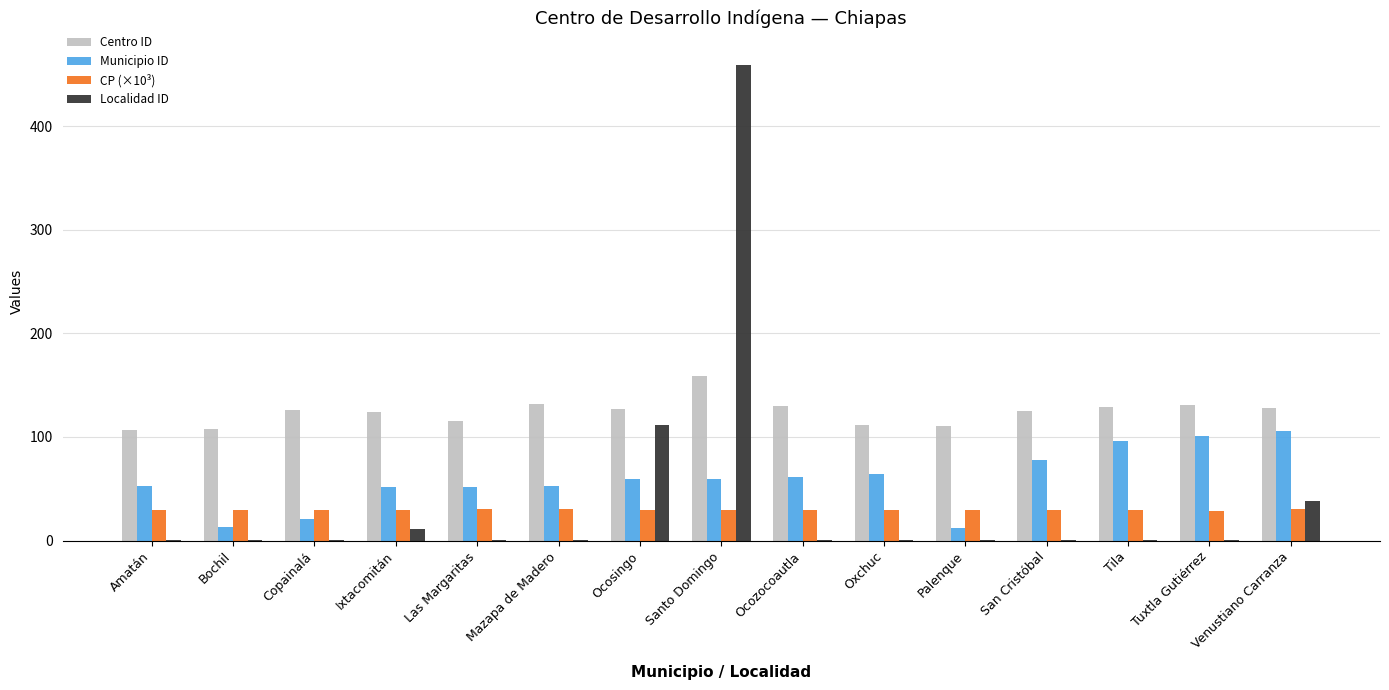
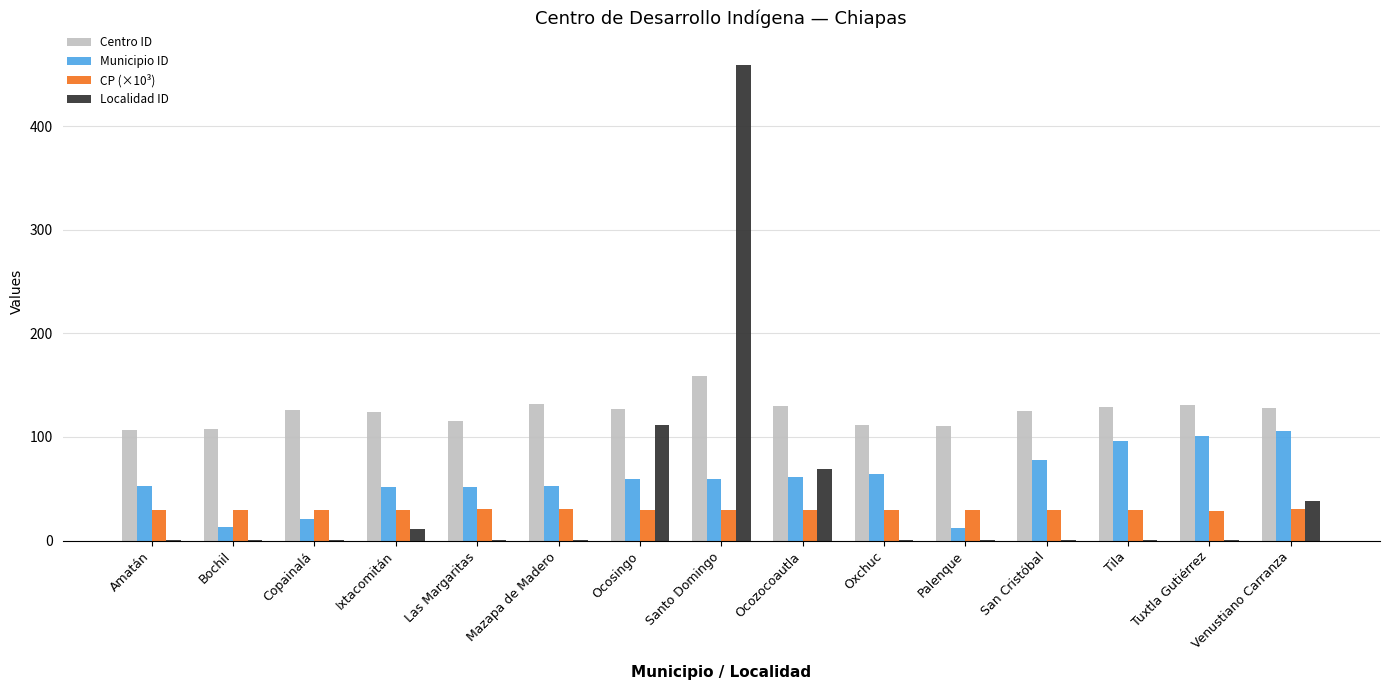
  {
    "Centro ID": {
      "Amatán": 107,
      "Bochil": 108,
      "Copainalá": 126,
      "Ixtacomitán": 124,
      "Las Margaritas": 115,
      "Mazapa de Madero": 132,
      "Ocosingo": 127,
      "Santo Domingo": 159,
      "Ocozocoautla": 130,
      "Oxchuc": 112,
      "Palenque": 111,
      "San Cristóbal": 125,
      "Tila": 129,
      "Tuxtla Gutiérrez": 131,
      "Venustiano Carranza": 128
    },
    "Municipio ID": {
      "Amatán": 53,
      "Bochil": 13,
      "Copainalá": 21,
      "Ixtacomitán": 52,
      "Las Margaritas": 52,
      "Mazapa de Madero": 53,
      "Ocosingo": 59,
      "Santo Domingo": 59,
      "Ocozocoautla": 61,
      "Oxchuc": 64,
      "Palenque": 12,
      "San Cristóbal": 78,
      "Tila": 96,
      "Tuxtla Gutiérrez": 101,
      "Venustiano Carranza": 106
    },
    "CP (×10³)": {
      "Amatán": 30,
      "Bochil": 30,
      "Copainalá": 30,
      "Ixtacomitán": 30,
      "Las Margaritas": 30,
      "Mazapa de Madero": 31,
      "Ocosingo": 30,
      "Santo Domingo": 30,
      "Ocozocoautla": 29,
      "Oxchuc": 29,
      "Palenque": 30,
      "San Cristóbal": 29,
      "Tila": 30,
      "Tuxtla Gutiérrez": 29,
      "Venustiano Carranza": 30
    },
    "Localidad ID": {
      "Ixtacomitán": 11,
      "Ocosingo": 112,
      "Santo Domingo": 459,
-     "Ocozocoautla": 1,
+     "Ocozocoautla": 69,
      "Venustiano Carranza": 38
    }
  }
